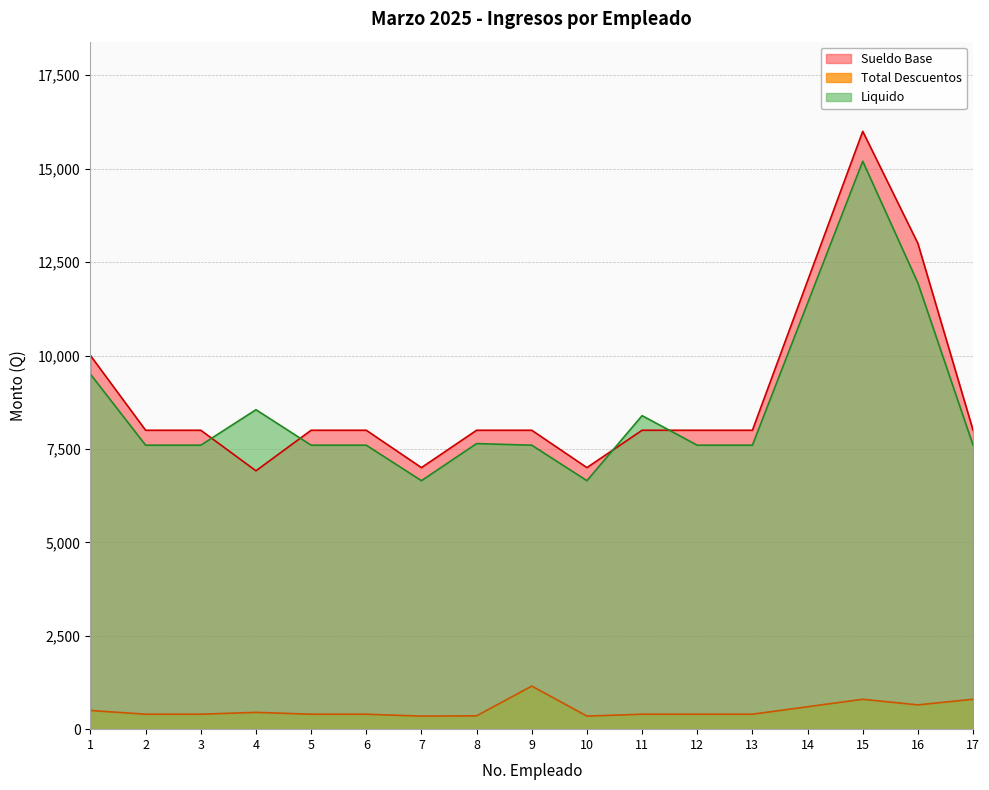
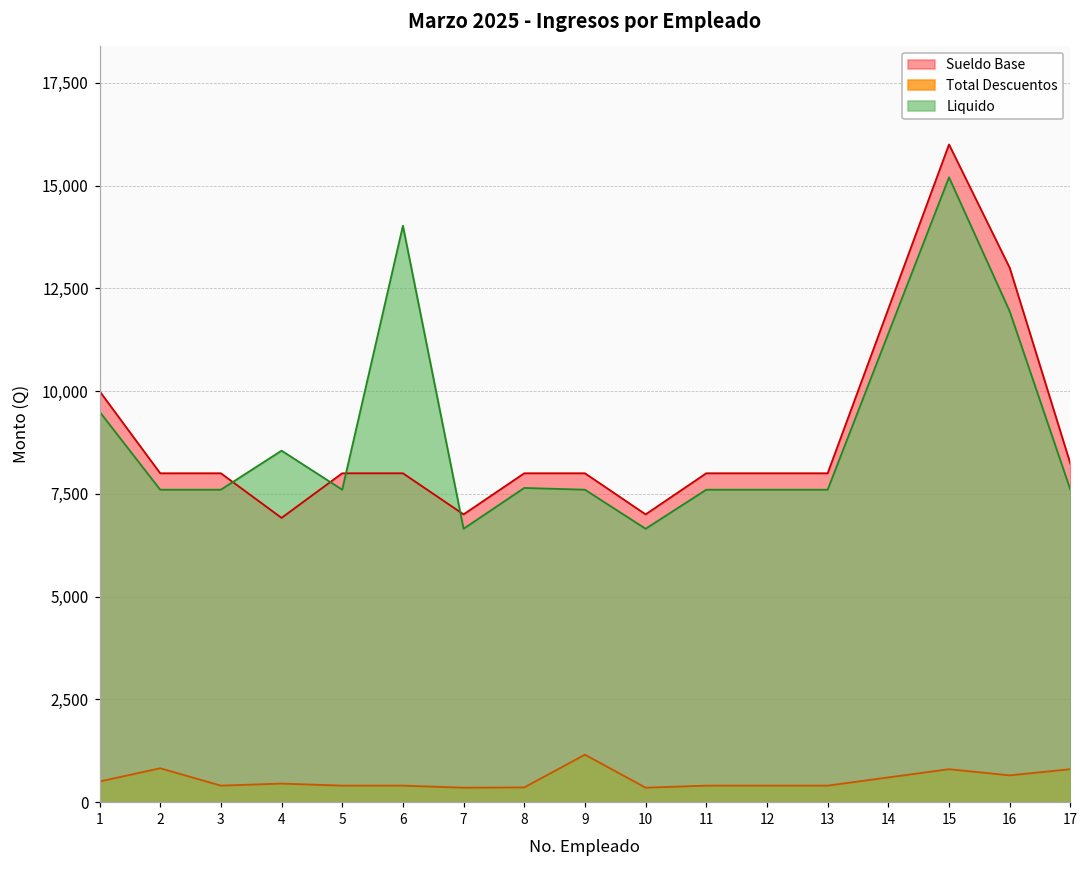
  {
    "Sueldo Base": {
      "1": "10,000",
      "2": "8,000",
      "3": "8,000",
      "4": "6,900",
      "5": "8,000",
      "6": "8,000",
      "7": "7,000",
      "8": "8,000",
      "9": "8,000",
      "10": "7,000",
      "11": "8,000",
      "12": "8,000",
      "13": "8,000",
      "14": "12,000",
      "15": "16,000",
      "16": "13,000",
-     "17": "8,000"
+     "17": "8,200"
    },
    "Total Descuentos": {
      "1": "500",
-     "2": "400",
+     "2": "800",
      "3": "400",
      "4": "500",
      "5": "400",
      "6": "400",
      "7": "400",
      "8": "400",
      "9": "1,200",
      "10": "400",
      "11": "400",
      "12": "400",
      "13": "400",
      "14": "600",
      "15": "800",
      "16": "700",
      "17": "800"
    },
    "Liquido": {
      "1": "9,500",
      "2": "7,600",
      "3": "7,600",
      "4": "8,600",
      "5": "7,600",
-     "6": "7,600",
+     "6": "14,000",
      "7": "6,700",
      "8": "7,600",
      "9": "7,600",
      "10": "6,700",
-     "11": "8,400",
+     "11": "7,600",
      "12": "7,600",
      "13": "7,600",
      "14": "11,400",
      "15": "15,200",
      "16": "11,900",
      "17": "7,600"
    }
  }
